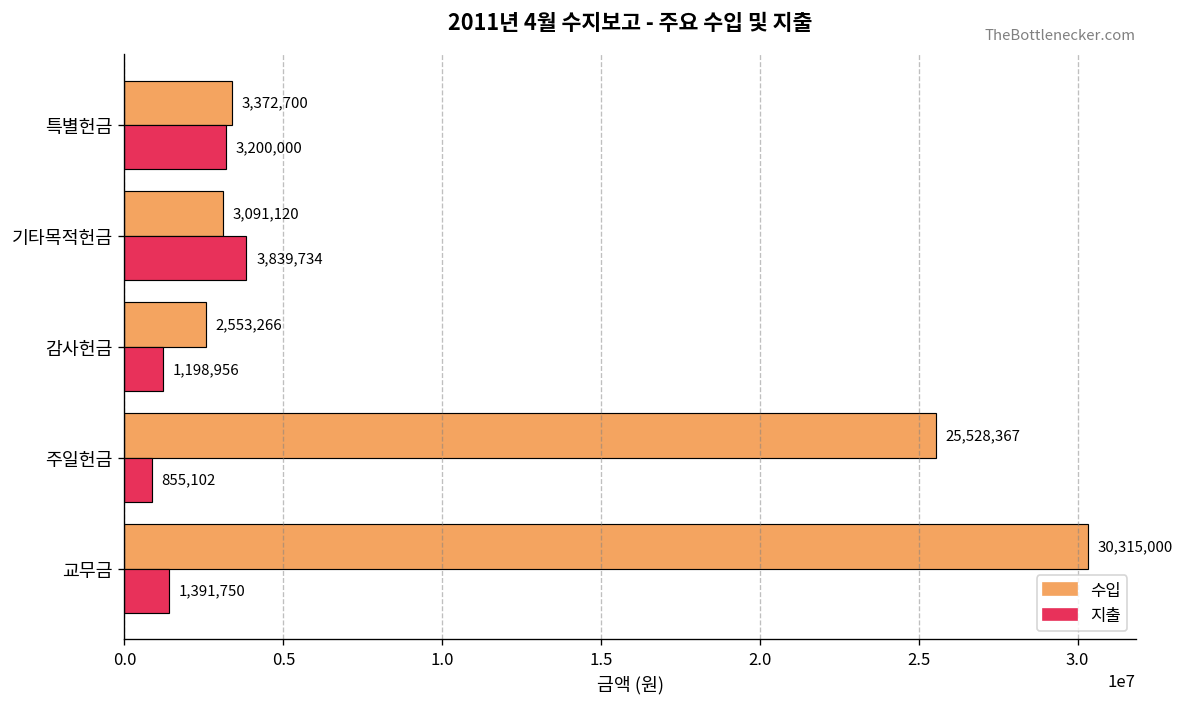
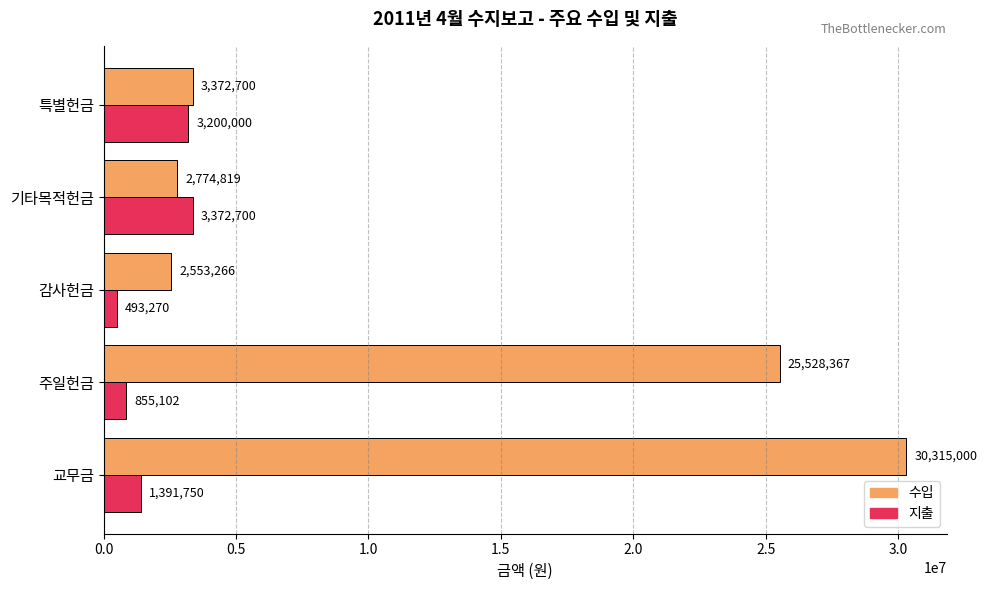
  {
    "수입": {
      "특별헌금": "3,372,700",
-     "기타목적헌금": "3,091,120",
+     "기타목적헌금": "2,774,819",
      "감사헌금": "2,553,266",
      "주일헌금": "25,528,367",
      "교무금": "30,315,000"
    },
    "지출": {
      "특별헌금": "3,200,000",
-     "기타목적헌금": "3,839,734",
-     "감사헌금": "1,198,956",
+     "기타목적헌금": "3,372,700",
+     "감사헌금": "493,270",
      "주일헌금": "855,102",
      "교무금": "1,391,750"
    }
  }
